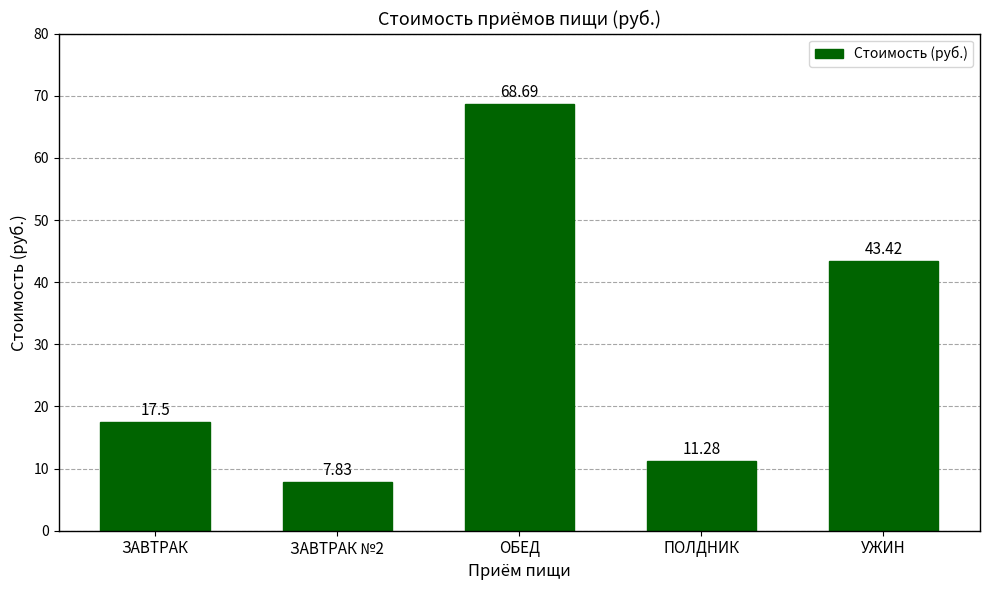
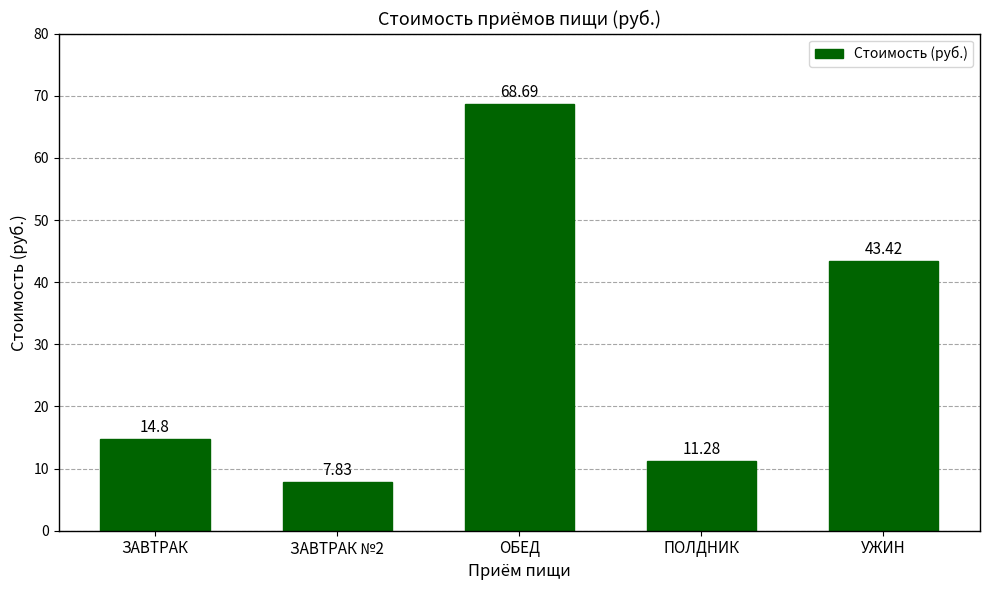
  {
-   "ЗАВТРАК": 17.5,
+   "ЗАВТРАК": 14.8,
    "ЗАВТРАК №2": 7.83,
    "ОБЕД": 68.69,
    "ПОЛДНИК": 11.28,
    "УЖИН": 43.42
  }
